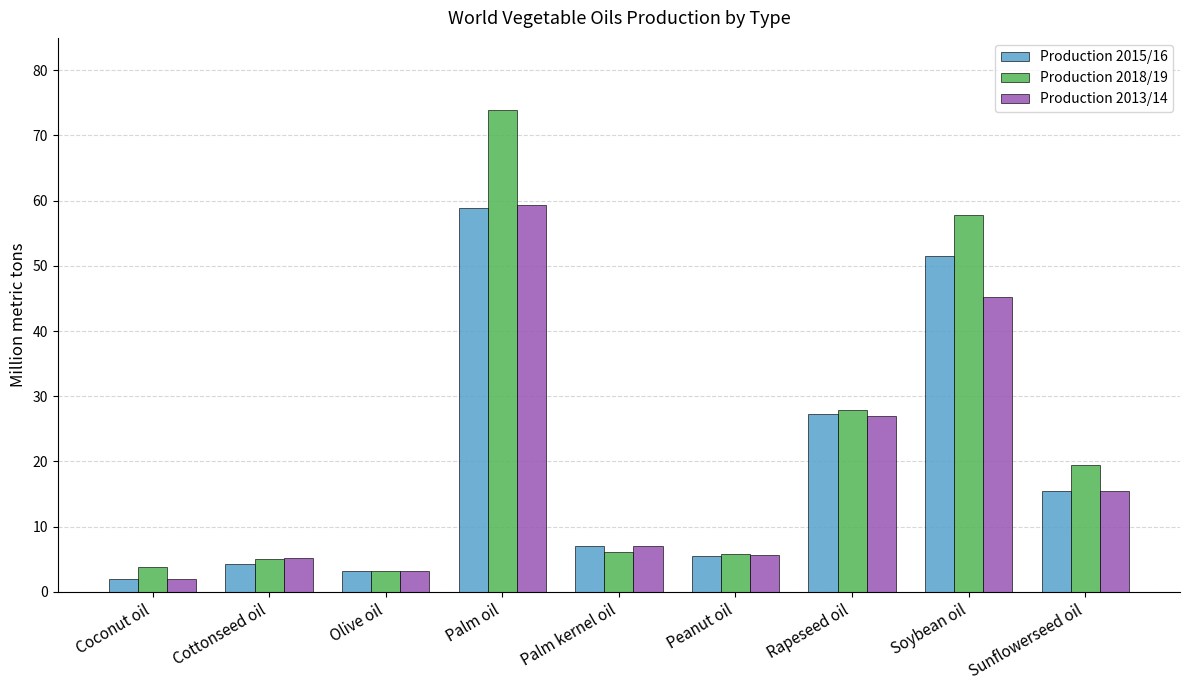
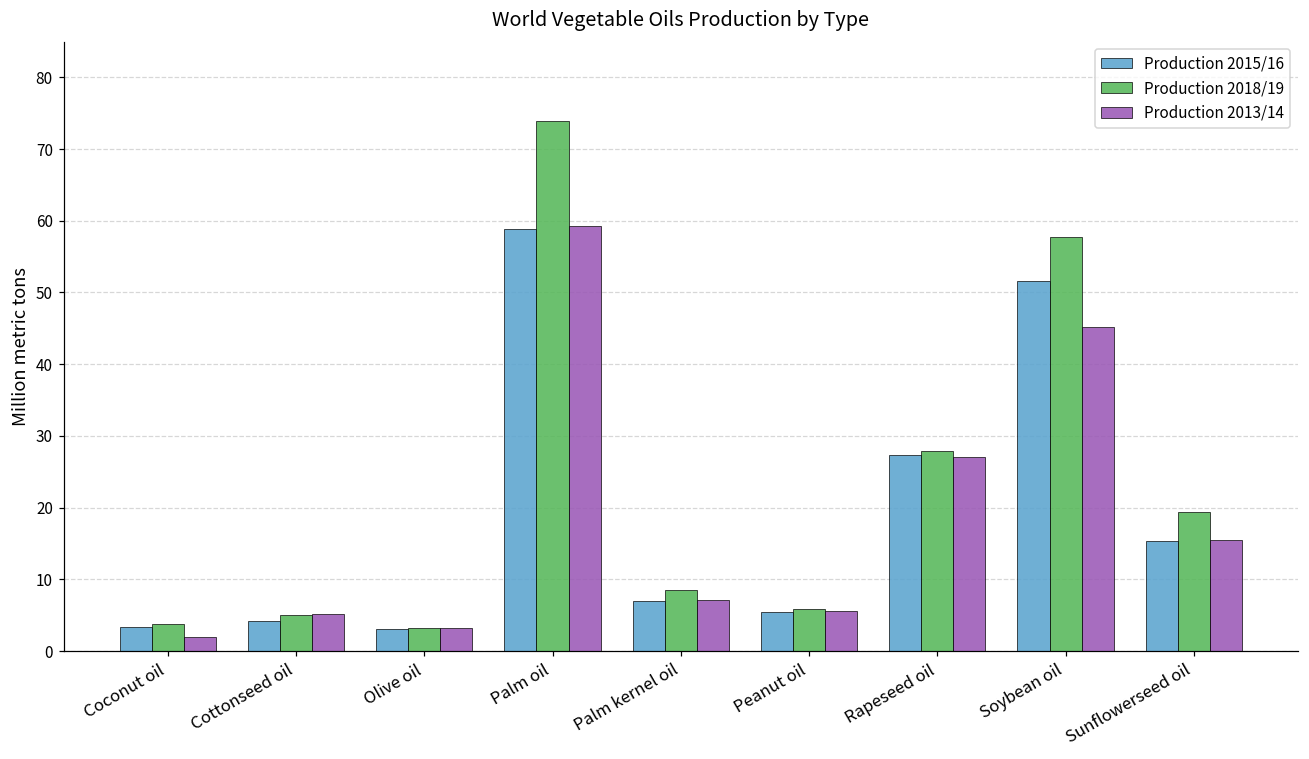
  {
    "Production 2015/16": {
-     "Coconut oil": 2,
+     "Coconut oil": 3,
      "Cottonseed oil": 4,
      "Olive oil": 3,
      "Palm oil": 59,
      "Palm kernel oil": 7,
      "Peanut oil": 5,
      "Rapeseed oil": 27,
      "Soybean oil": 52,
      "Sunflowerseed oil": 15
    },
    "Production 2018/19": {
      "Coconut oil": 4,
      "Cottonseed oil": 5,
      "Olive oil": 3,
      "Palm oil": 74,
-     "Palm kernel oil": 6,
+     "Palm kernel oil": 9,
      "Peanut oil": 6,
      "Rapeseed oil": 28,
      "Soybean oil": 58,
      "Sunflowerseed oil": 19
    },
    "Production 2013/14": {
      "Coconut oil": 2,
      "Cottonseed oil": 5,
      "Olive oil": 3,
      "Palm oil": 59,
      "Palm kernel oil": 7,
      "Peanut oil": 6,
      "Rapeseed oil": 27,
      "Soybean oil": 45,
      "Sunflowerseed oil": 16
    }
  }
